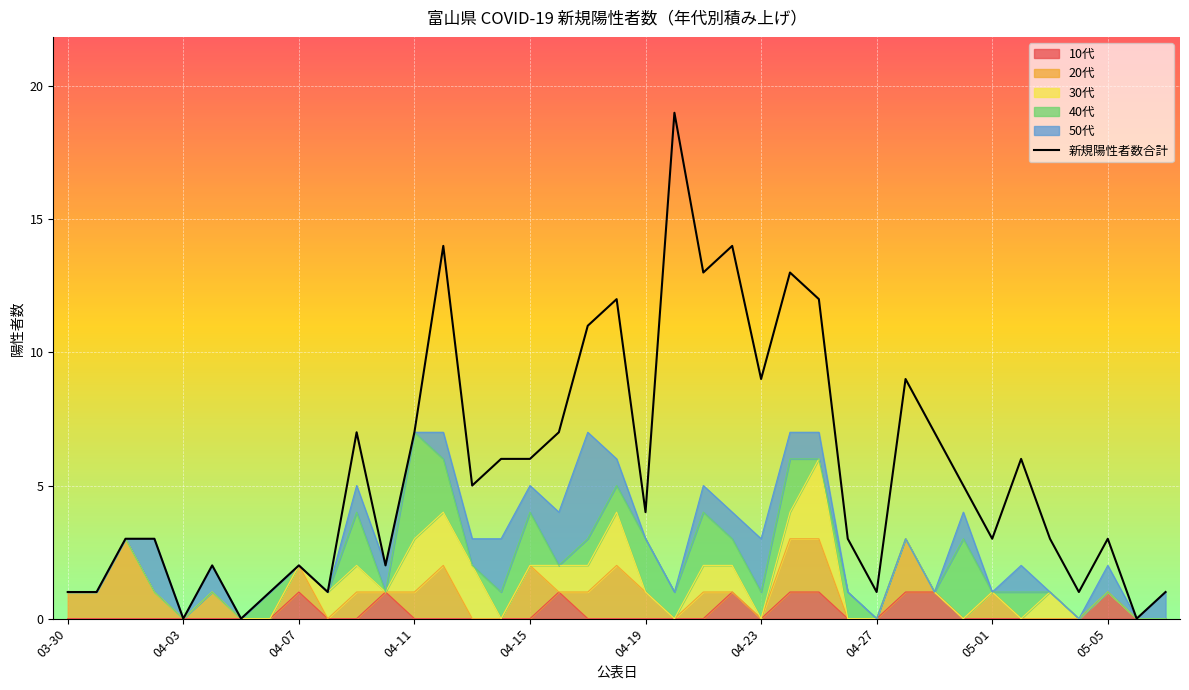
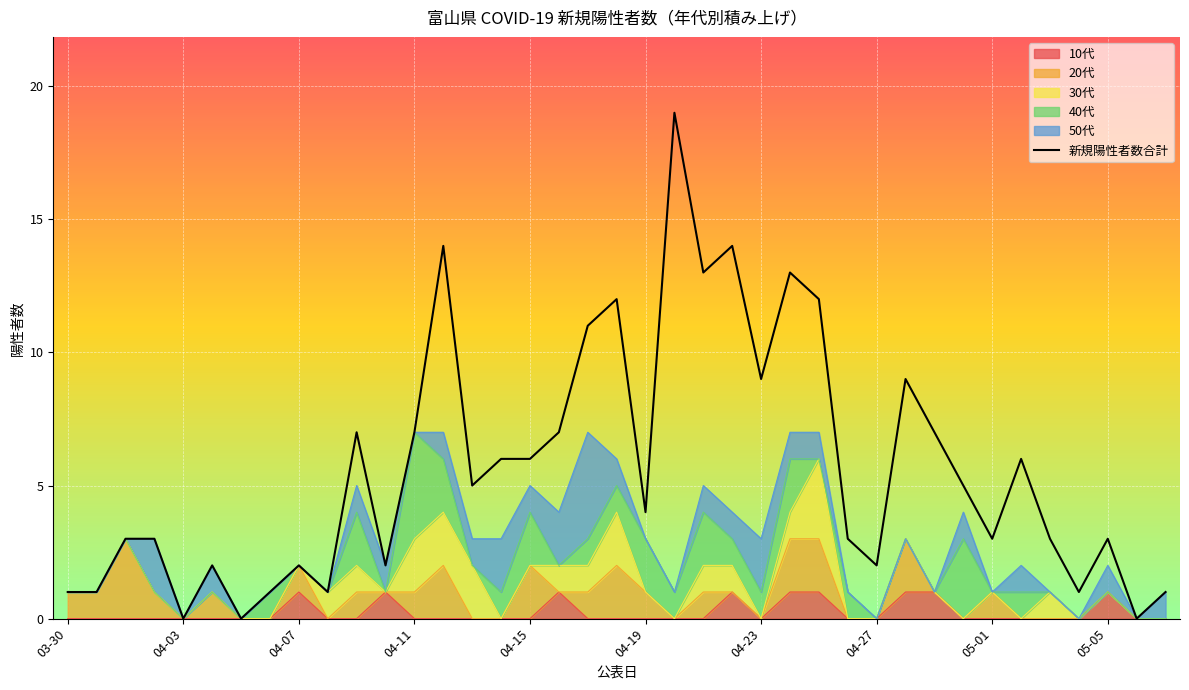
  {
    "10代": {
      "03-30": 0,
      "04-07": 1,
      "04-11": 0,
      "04-15": 0,
      "04-19": 0,
      "05-01": 0
    },
    "20代": {
      "04-11": 1
    },
    "30代": {
      "04-11": 3
    },
    "40代": {
      "04-15": 4,
      "04-23": 1
    },
    "50代": {
      "04-15": 5,
      "04-23": 3,
      "05-05": 2
    },
    "新規陽性者数合計": {
      "04-15": 6,
      "04-19": 4,
      "04-23": 9,
-     "04-27": 1,
+     "04-27": 2,
      "05-01": 3,
      "05-05": 3
    }
  }
